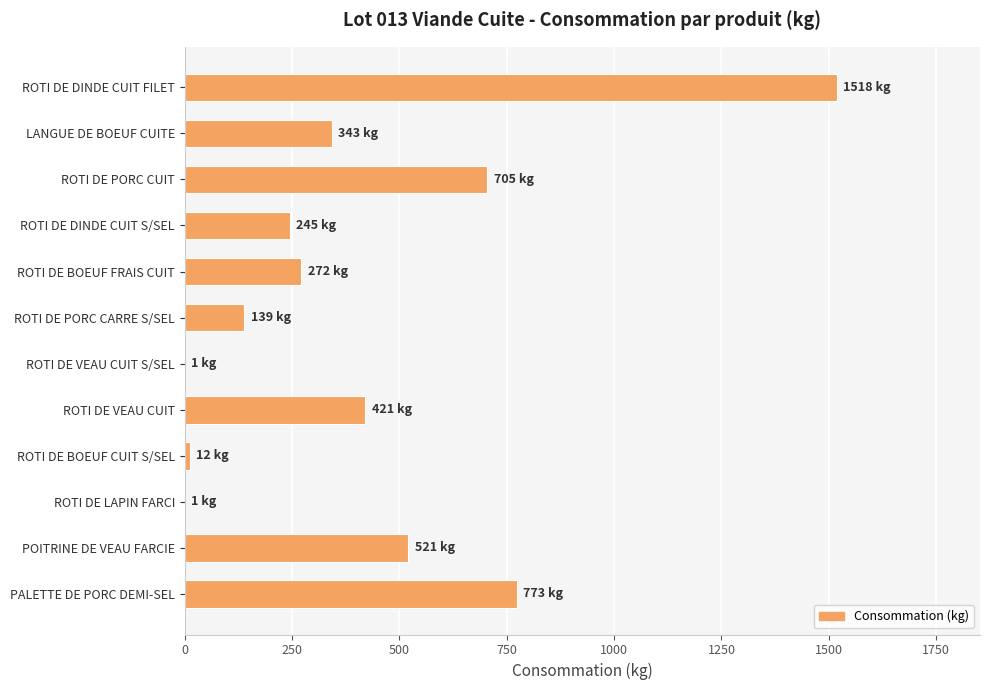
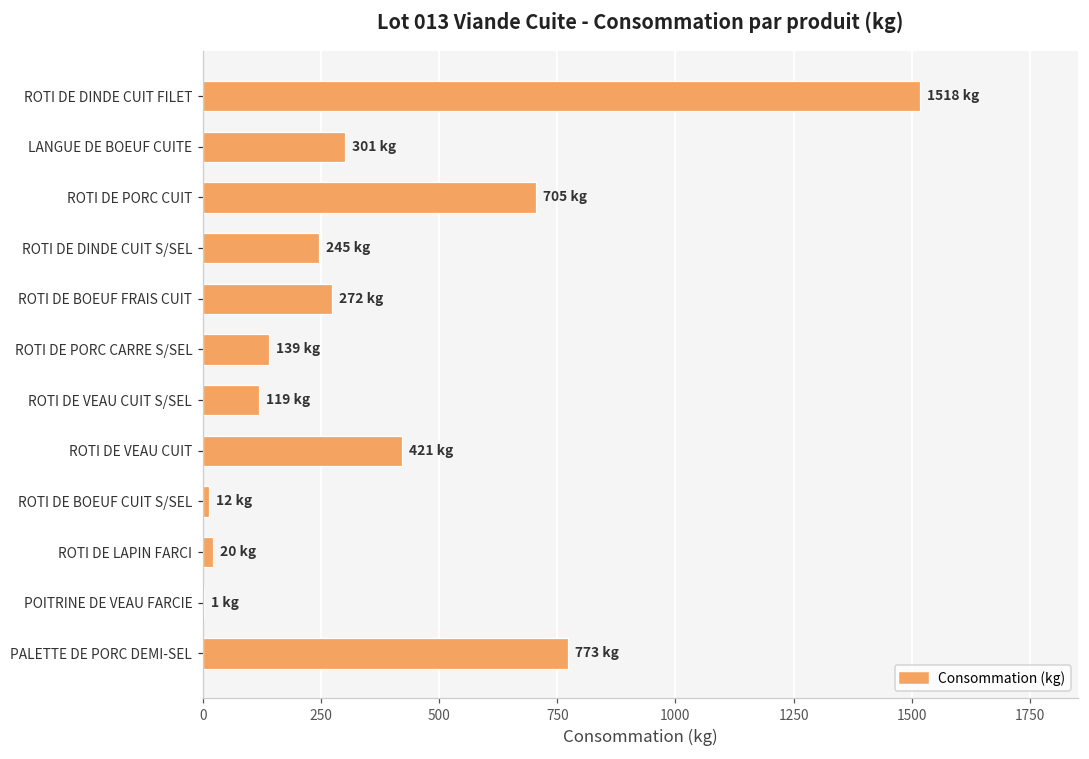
  {
    "ROTI DE DINDE CUIT FILET": 1518,
-   "LANGUE DE BOEUF CUITE": 343,
+   "LANGUE DE BOEUF CUITE": 301,
    "ROTI DE PORC CUIT": 705,
    "ROTI DE DINDE CUIT S/SEL": 245,
    "ROTI DE BOEUF FRAIS CUIT": 272,
    "ROTI DE PORC CARRE S/SEL": 139,
-   "ROTI DE VEAU CUIT S/SEL": 1,
+   "ROTI DE VEAU CUIT S/SEL": 119,
    "ROTI DE VEAU CUIT": 421,
    "ROTI DE BOEUF CUIT S/SEL": 12,
-   "ROTI DE LAPIN FARCI": 1,
-   "POITRINE DE VEAU FARCIE": 521,
+   "ROTI DE LAPIN FARCI": 20,
+   "POITRINE DE VEAU FARCIE": 1,
    "PALETTE DE PORC DEMI-SEL": 773
  }
